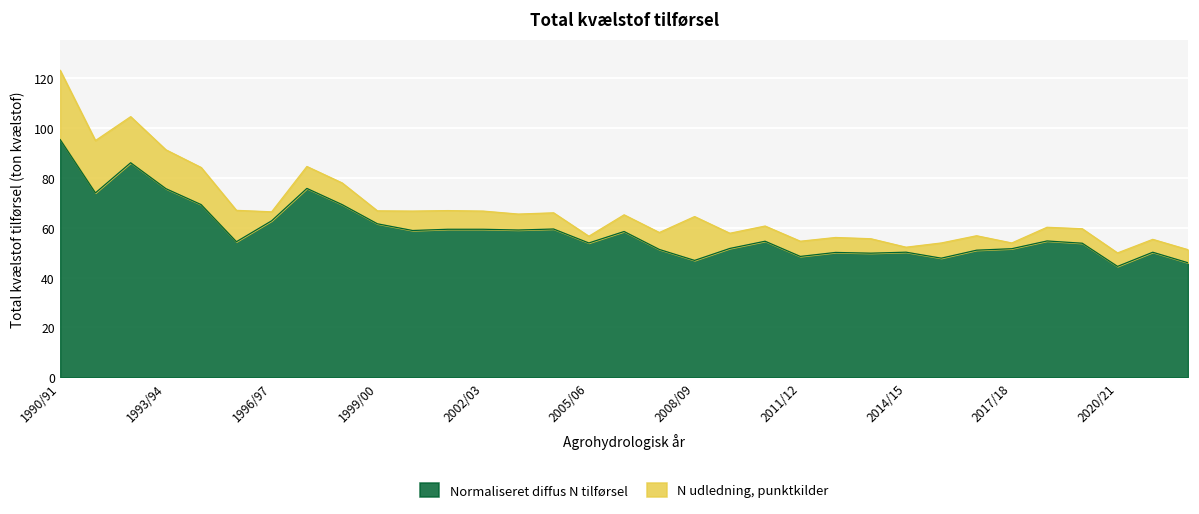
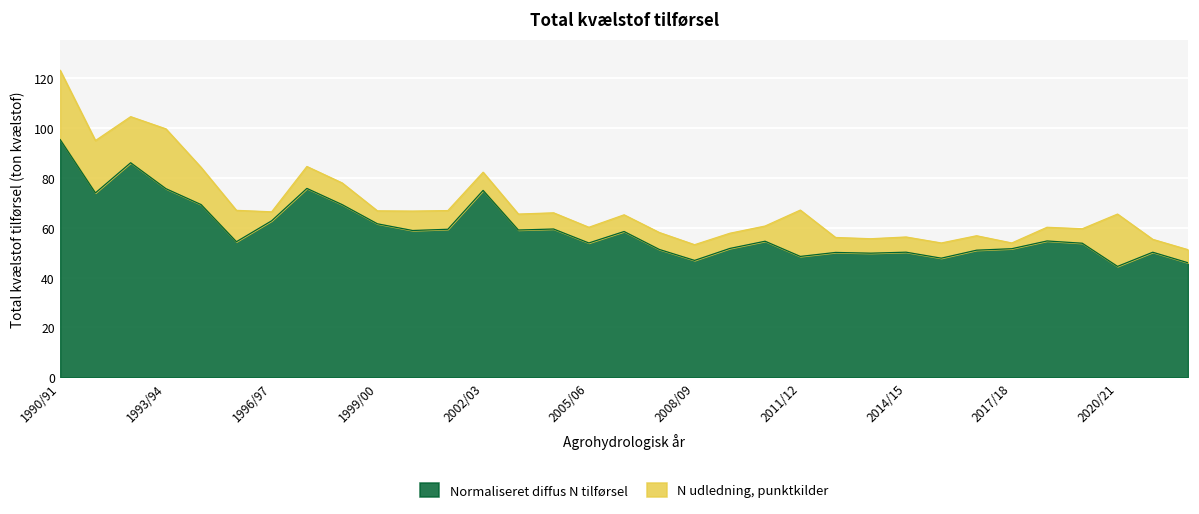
  {
    "Normaliseret diffus N tilførsel": {
      "1990/91": 95,
      "1993/94": 76,
      "1996/97": 63,
      "1999/00": 62,
-     "2002/03": 59,
+     "2002/03": 75,
      "2005/06": 54,
      "2008/09": 47,
      "2011/12": 49,
      "2014/15": 50,
      "2017/18": 52,
      "2020/21": 45
    },
    "N udledning, punktkilder": {
      "1990/91": 28,
-     "1993/94": 16,
+     "1993/94": 24,
      "1996/97": 4,
      "1999/00": 5,
      "2002/03": 7,
-     "2005/06": 3,
-     "2008/09": 18,
-     "2011/12": 6,
-     "2014/15": 2,
+     "2005/06": 6,
+     "2008/09": 6,
+     "2011/12": 19,
+     "2014/15": 6,
      "2017/18": 2,
-     "2020/21": 5
+     "2020/21": 21
    }
  }
